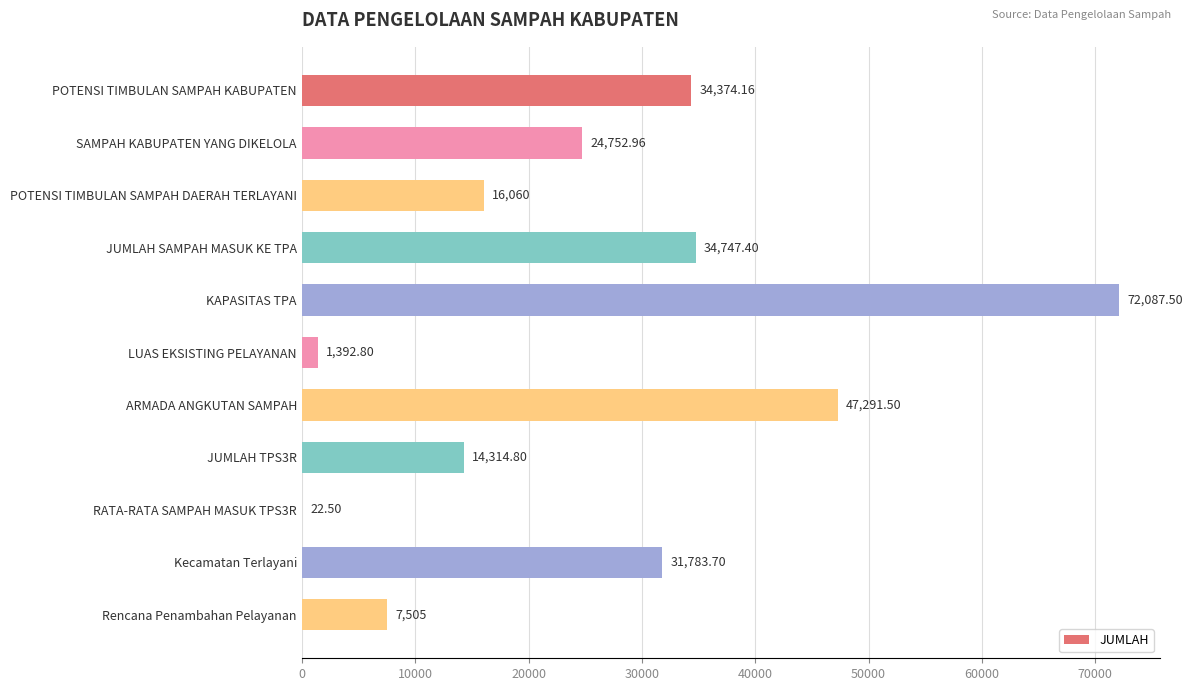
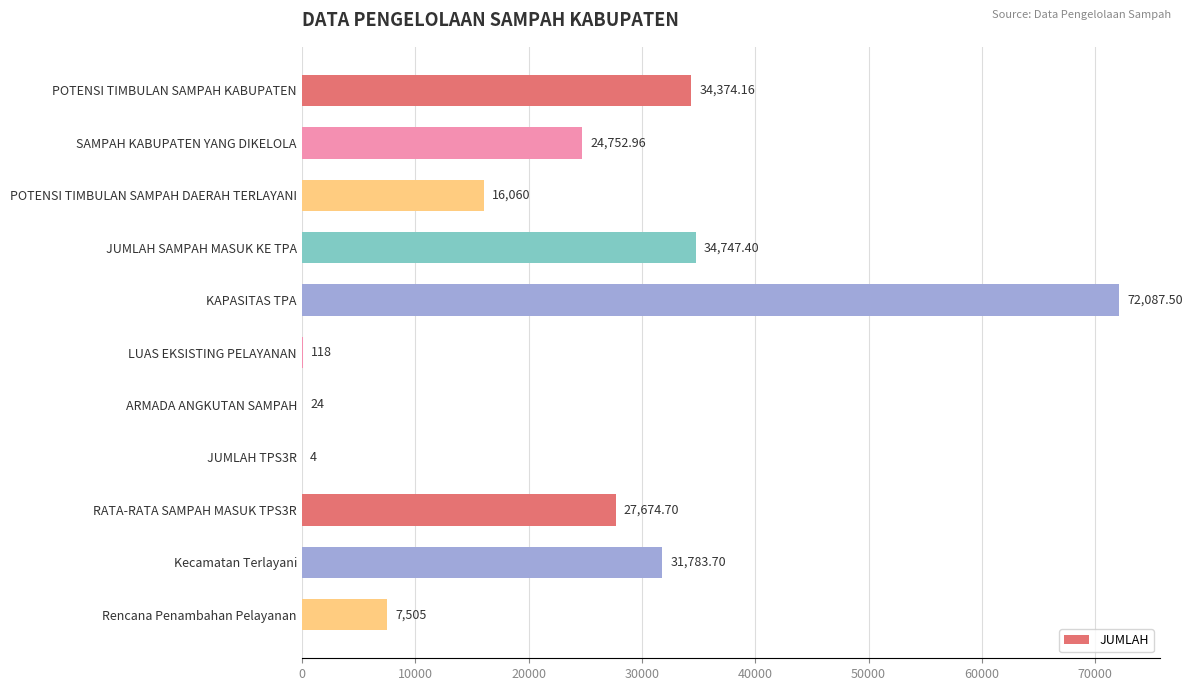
  {
    "POTENSI TIMBULAN SAMPAH KABUPATEN": "34,374.16",
    "SAMPAH KABUPATEN YANG DIKELOLA": "24,752.96",
    "POTENSI TIMBULAN SAMPAH DAERAH TERLAYANI": "16,060",
    "JUMLAH SAMPAH MASUK KE TPA": "34,747.40",
    "KAPASITAS TPA": "72,087.50",
-   "LUAS EKSISTING PELAYANAN": "1,392.80",
-   "ARMADA ANGKUTAN SAMPAH": "47,291.50",
-   "JUMLAH TPS3R": "14,314.80",
-   "RATA-RATA SAMPAH MASUK TPS3R": "22.50",
+   "LUAS EKSISTING PELAYANAN": "118",
+   "ARMADA ANGKUTAN SAMPAH": "24",
+   "JUMLAH TPS3R": "4",
+   "RATA-RATA SAMPAH MASUK TPS3R": "27,674.70",
    "Kecamatan Terlayani": "31,783.70",
    "Rencana Penambahan Pelayanan": "7,505"
  }
